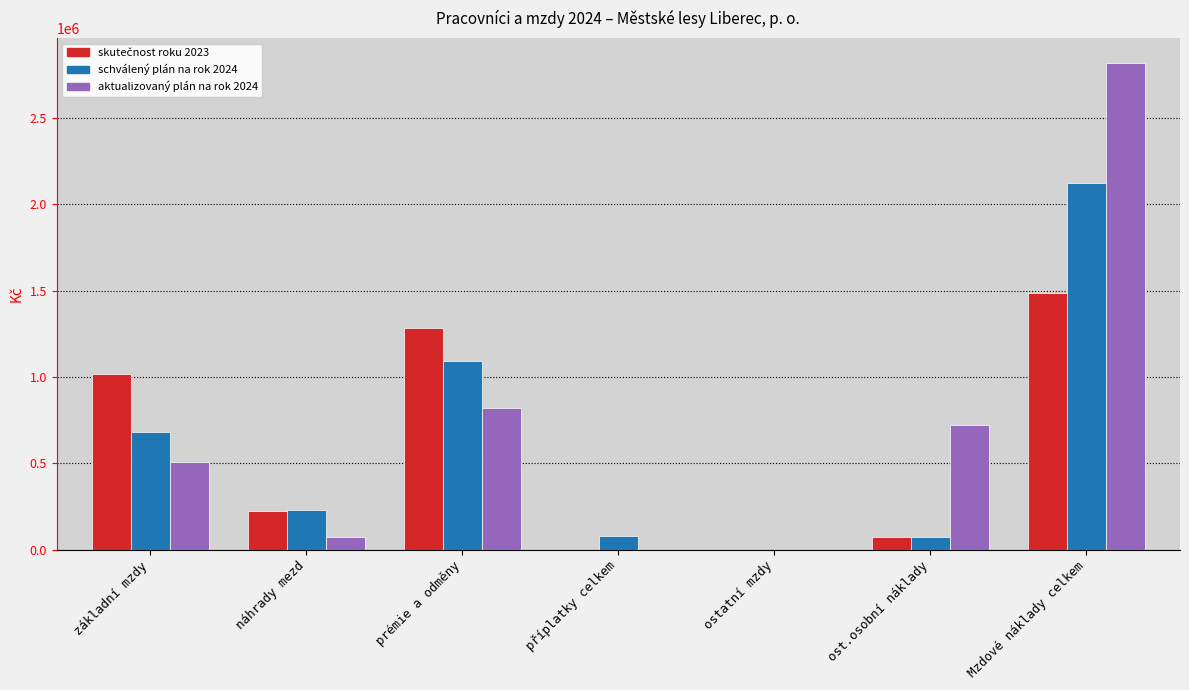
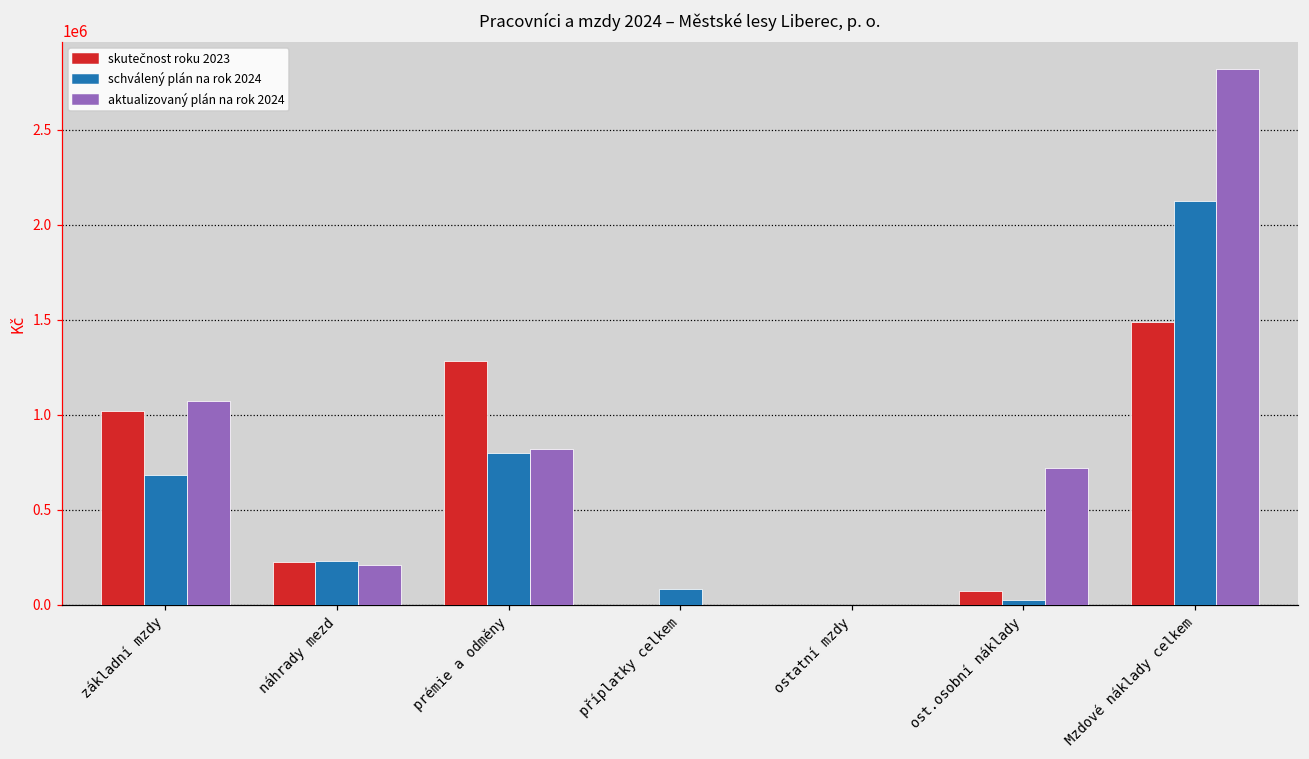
  {
    "skutečnost roku 2023": {
      "základní mzdy": 1020000,
      "náhrady mezd": 220000,
      "prémie a odměny": 1280000,
      "příplatky celkem": 0,
      "ostatní mzdy": 0,
      "ost.osobní náklady": 70000,
      "Mzdové náklady celkem": 1490000
    },
    "schválený plán na rok 2024": {
      "základní mzdy": 680000,
      "náhrady mezd": 230000,
-     "prémie a odměny": 1090000,
+     "prémie a odměny": 800000,
      "příplatky celkem": 80000,
      "ostatní mzdy": 0,
-     "ost.osobní náklady": 70000,
+     "ost.osobní náklady": 20000,
      "Mzdové náklady celkem": 2120000
    },
    "aktualizovaný plán na rok 2024": {
-     "základní mzdy": 510000,
-     "náhrady mezd": 70000,
+     "základní mzdy": 1070000,
+     "náhrady mezd": 210000,
      "prémie a odměny": 820000,
      "příplatky celkem": 0,
      "ostatní mzdy": 0,
      "ost.osobní náklady": 720000,
      "Mzdové náklady celkem": 2820000
    }
  }
